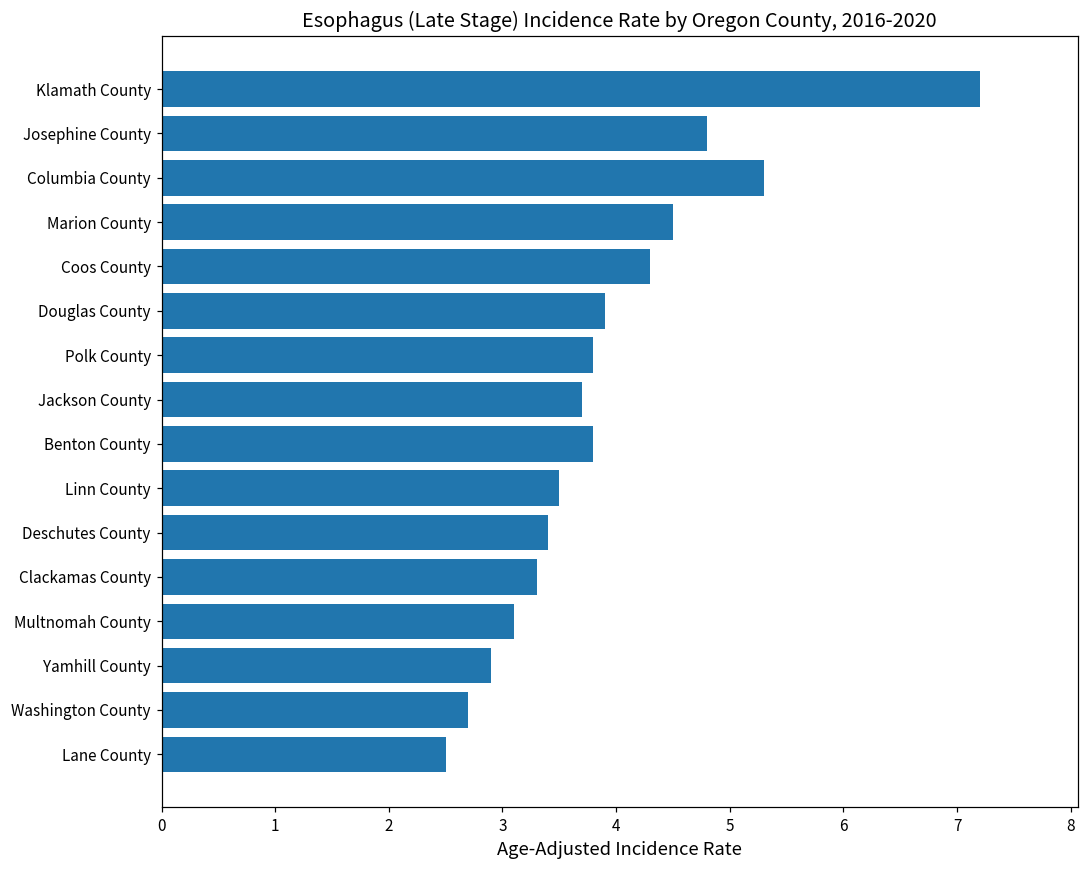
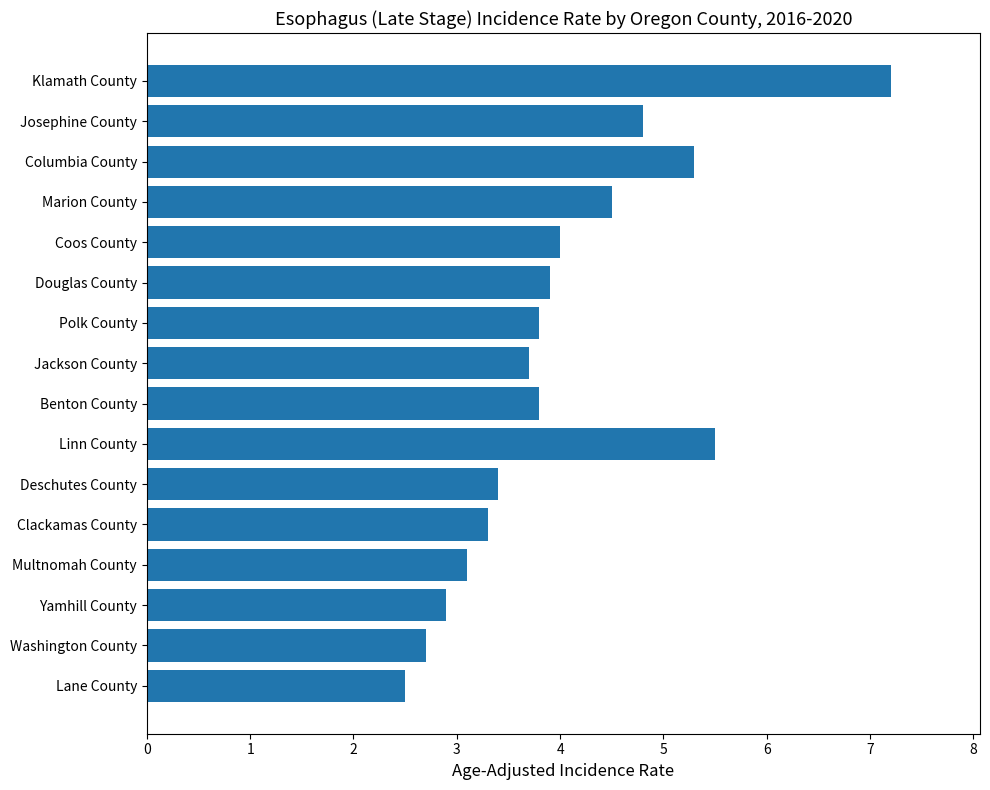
  {
    "Klamath County": 7.2,
    "Josephine County": 4.8,
    "Columbia County": 5.3,
    "Marion County": 4.5,
-   "Coos County": 4.3,
+   "Coos County": 4.0,
    "Douglas County": 3.9,
    "Polk County": 3.8,
    "Jackson County": 3.7,
    "Benton County": 3.8,
-   "Linn County": 3.5,
+   "Linn County": 5.5,
    "Deschutes County": 3.4,
    "Clackamas County": 3.3,
    "Multnomah County": 3.1,
    "Yamhill County": 2.9,
    "Washington County": 2.7,
    "Lane County": 2.5
  }
